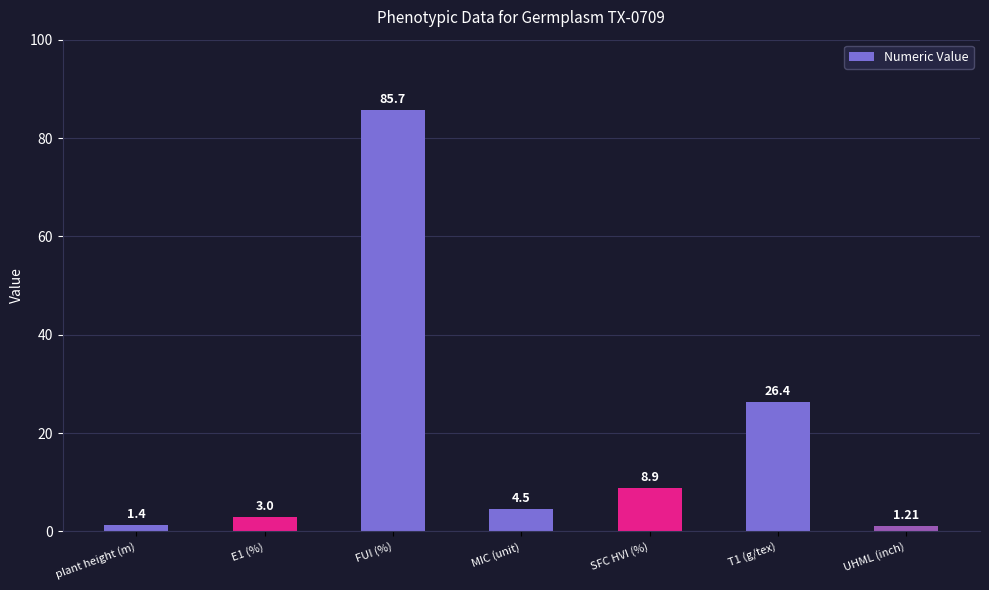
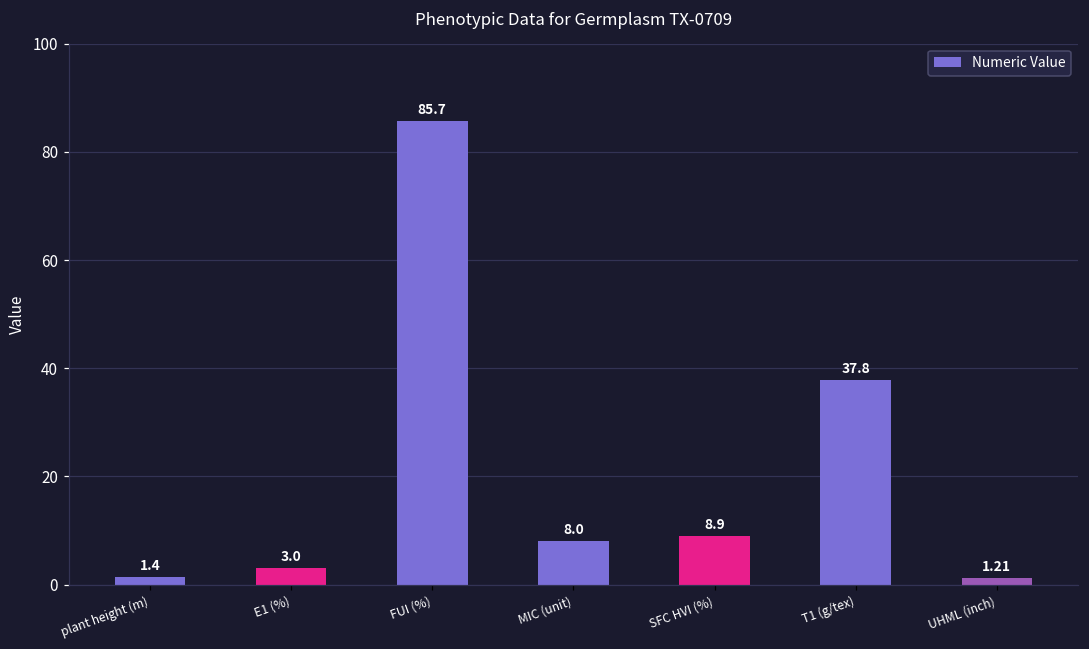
  {
    "plant height (m)": 1.4,
    "E1 (%)": 3.0,
    "FUI (%)": 85.7,
-   "MIC (unit)": 4.5,
+   "MIC (unit)": 8.0,
    "SFC HVI (%)": 8.9,
-   "T1 (g/tex)": 26.4,
+   "T1 (g/tex)": 37.8,
    "UHML (inch)": 1.21
  }
